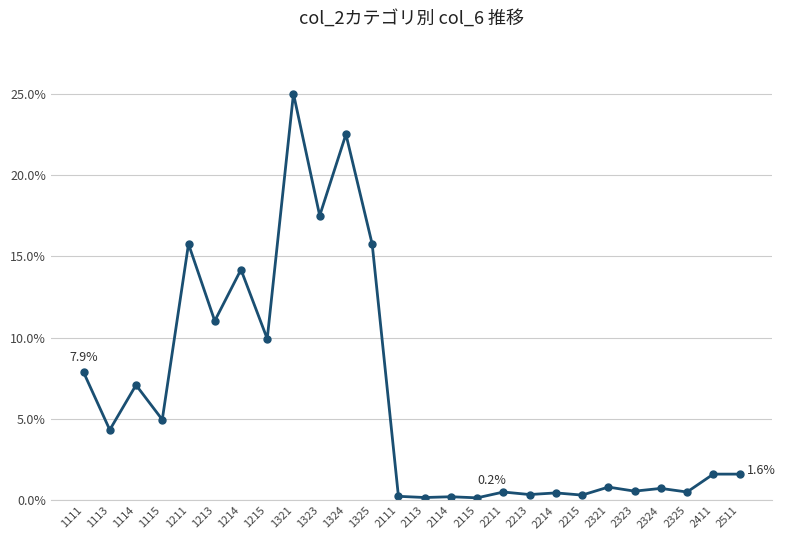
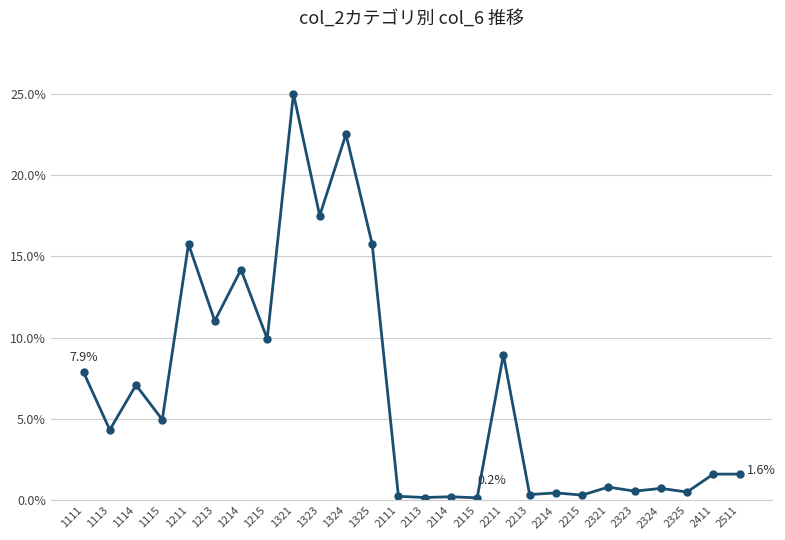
  {
    "1113": "4.3%",
    "1114": "7.1%",
    "1115": "5.0%",
    "1211": "15.8%",
    "1213": "11.0%",
    "1214": "14.2%",
    "1215": "9.9%",
    "1321": "25.0%",
    "1323": "17.5%",
    "1324": "22.5%",
    "1325": "15.8%",
    "2111": "0.3%",
    "2113": "0.2%",
    "2114": "0.2%",
-   "2211": "0.5%",
+   "2211": "9.0%",
    "2213": "0.4%",
    "2214": "0.5%",
    "2215": "0.3%",
    "2321": "0.8%",
    "2323": "0.6%",
    "2324": "0.7%",
    "2325": "0.5%",
    "2411": "1.6%"
  }
